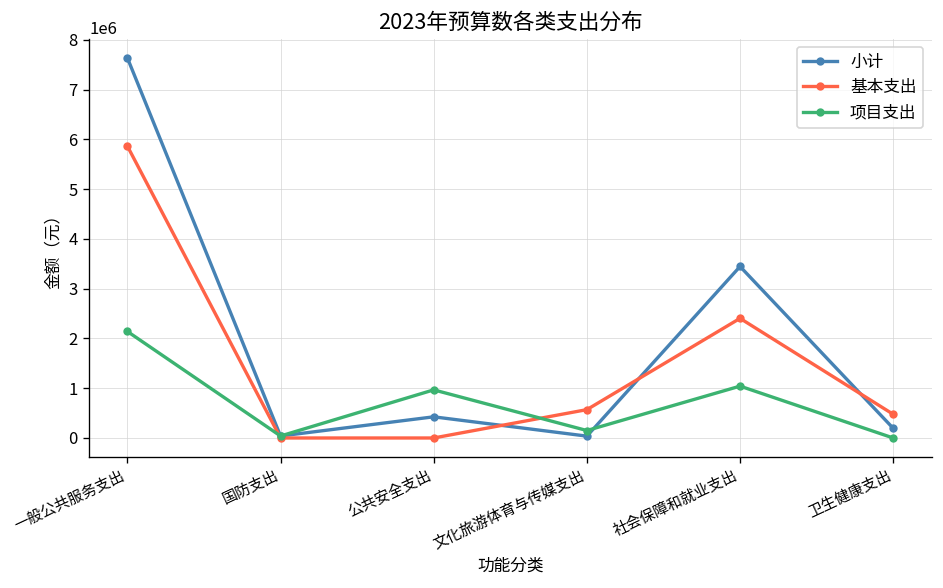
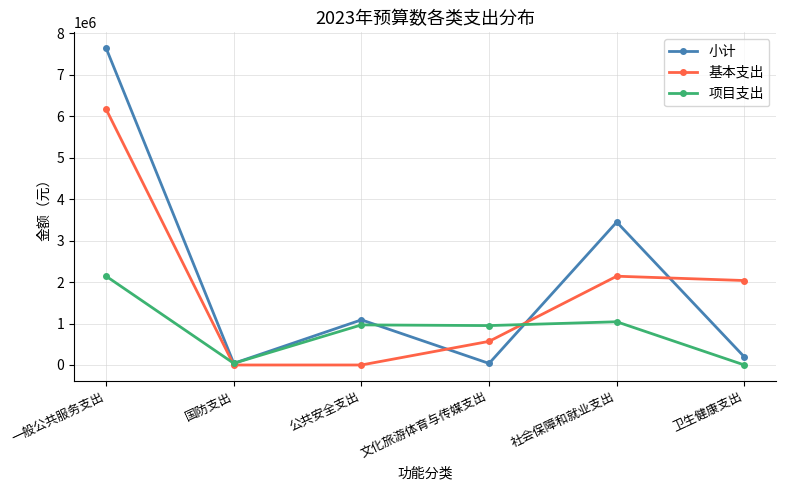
  {
    "小计": {
      "一般公共服务支出": 7600000,
-     "公共安全支出": 400000,
+     "公共安全支出": 1100000,
      "文化旅游体育与传媒支出": 0,
      "社会保障和就业支出": 3400000,
      "卫生健康支出": 200000
    },
    "基本支出": {
-     "一般公共服务支出": 5900000,
+     "一般公共服务支出": 6200000,
      "公共安全支出": 0,
      "文化旅游体育与传媒支出": 600000,
-     "社会保障和就业支出": 2400000,
-     "卫生健康支出": 500000
+     "社会保障和就业支出": 2100000,
+     "卫生健康支出": 2000000
    },
    "项目支出": {
      "一般公共服务支出": 2100000,
      "公共安全支出": 1000000,
-     "文化旅游体育与传媒支出": 200000,
+     "文化旅游体育与传媒支出": 1000000,
      "社会保障和就业支出": 1000000,
      "卫生健康支出": 0
    }
  }
